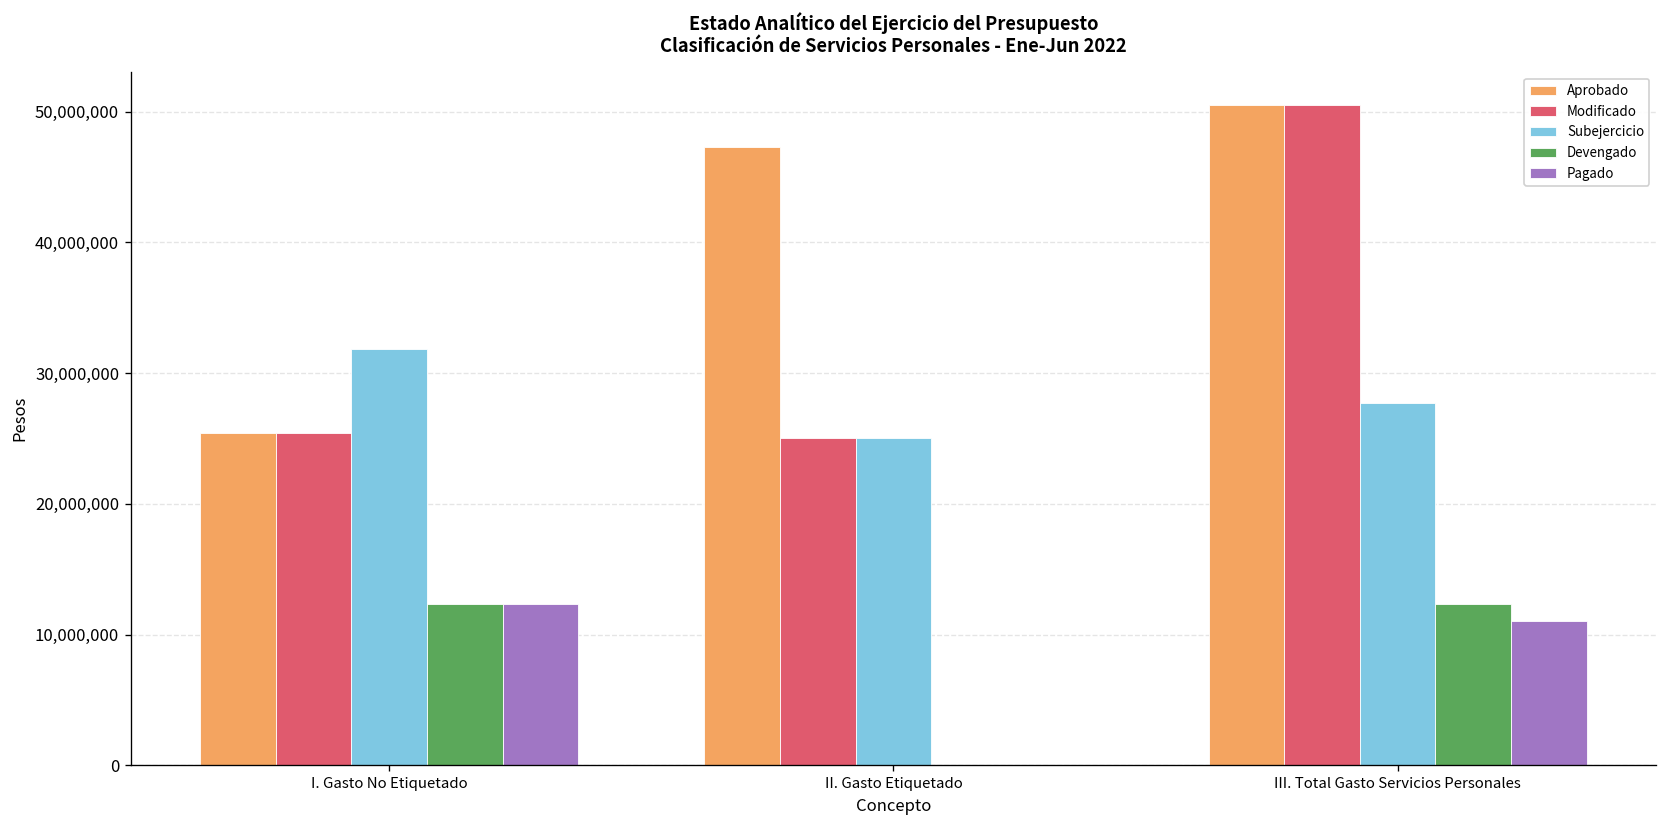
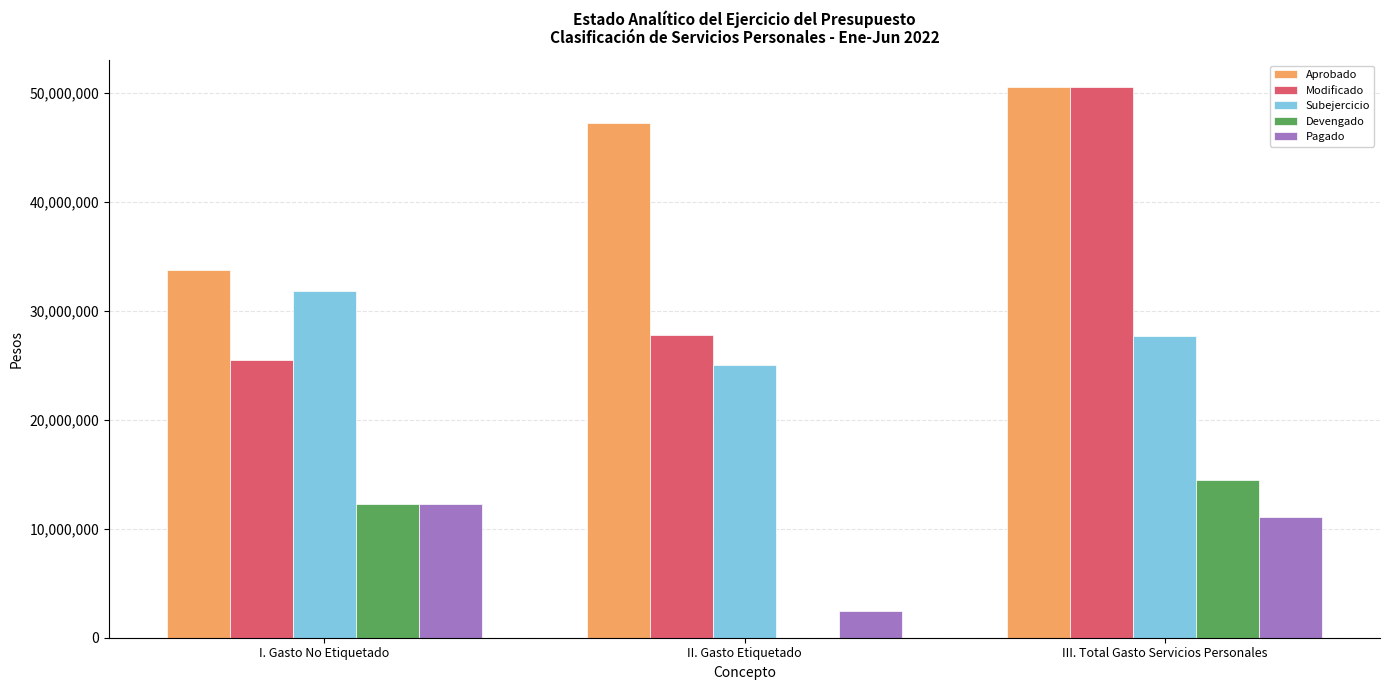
  {
    "Aprobado": {
-     "I. Gasto No Etiquetado": "25,500,000",
+     "I. Gasto No Etiquetado": "33,700,000",
      "II. Gasto Etiquetado": "47,300,000",
      "III. Total Gasto Servicios Personales": "50,500,000"
    },
    "Modificado": {
      "I. Gasto No Etiquetado": "25,500,000",
-     "II. Gasto Etiquetado": "25,100,000",
+     "II. Gasto Etiquetado": "27,700,000",
      "III. Total Gasto Servicios Personales": "50,500,000"
    },
    "Subejercicio": {
      "I. Gasto No Etiquetado": "31,800,000",
      "II. Gasto Etiquetado": "25,100,000",
      "III. Total Gasto Servicios Personales": "27,700,000"
    },
    "Devengado": {
      "I. Gasto No Etiquetado": "12,300,000",
      "II. Gasto Etiquetado": "0",
-     "III. Total Gasto Servicios Personales": "12,300,000"
+     "III. Total Gasto Servicios Personales": "14,500,000"
    },
    "Pagado": {
      "I. Gasto No Etiquetado": "12,300,000",
-     "II. Gasto Etiquetado": "0",
+     "II. Gasto Etiquetado": "2,500,000",
      "III. Total Gasto Servicios Personales": "11,000,000"
    }
  }
